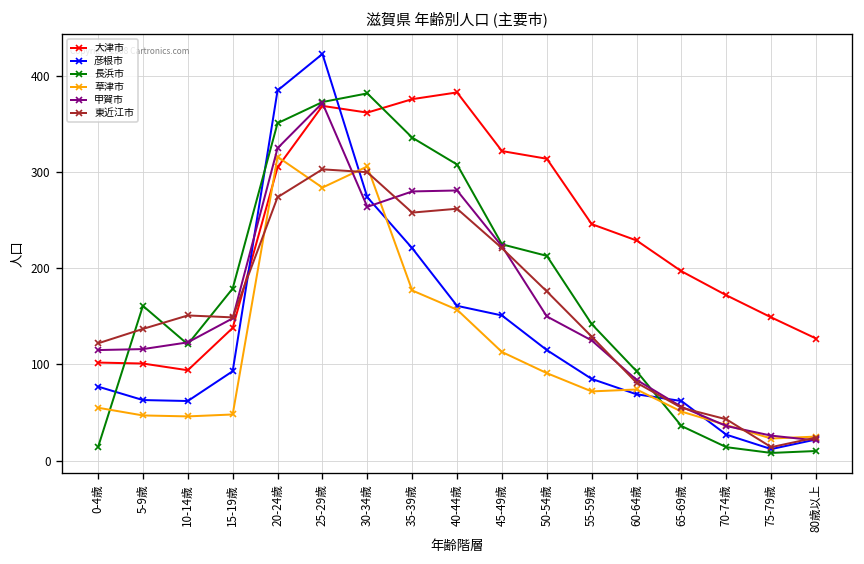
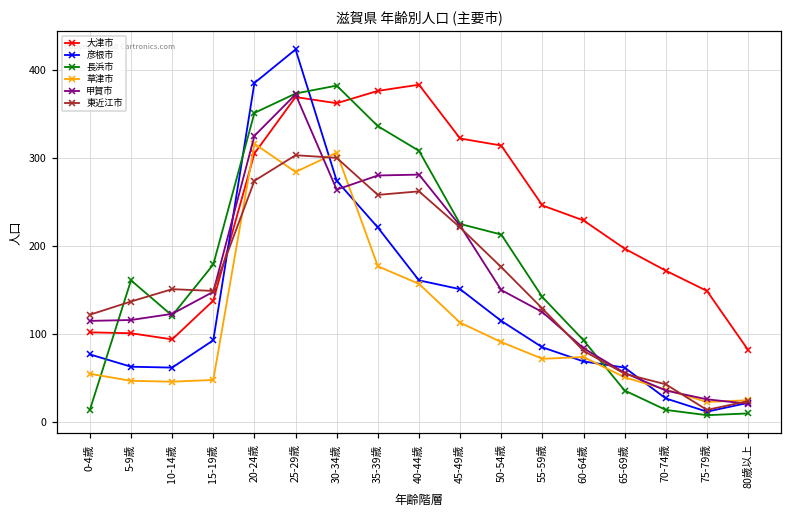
  {
    "大津市": {
      "0-4歳": 100,
      "5-9歳": 100,
      "10-14歳": 90,
      "15-19歳": 140,
      "20-24歳": 310,
      "30-34歳": 360,
      "35-39歳": 380,
      "40-44歳": 380,
      "45-49歳": 320,
      "50-54歳": 310,
      "55-59歳": 250,
      "60-64歳": 230,
      "65-69歳": 200,
      "70-74歳": 170,
      "75-79歳": 150,
-     "80歳以上": 130
+     "80歳以上": 80
    },
    "彦根市": {
      "0-4歳": 80,
      "5-9歳": 60,
      "10-14歳": 60,
      "15-19歳": 90,
      "20-24歳": 390,
      "25-29歳": 420,
      "30-34歳": 270,
      "35-39歳": 220,
      "40-44歳": 160,
      "45-49歳": 150,
      "50-54歳": 120,
      "55-59歳": 90,
      "60-64歳": 70,
      "65-69歳": 60,
      "70-74歳": 30
    },
    "長浜市": {
      "0-4歳": 10,
      "5-9歳": 160,
      "15-19歳": 180,
      "20-24歳": 350,
      "30-34歳": 380,
      "35-39歳": 340,
      "40-44歳": 310,
      "50-54歳": 210,
      "55-59歳": 140,
      "60-64歳": 90,
      "65-69歳": 40,
      "70-74歳": 10,
      "75-79歳": 10,
      "80歳以上": 10
    },
    "草津市": {
      "0-4歳": 60,
      "5-9歳": 50,
      "10-14歳": 50,
      "15-19歳": 50,
      "20-24歳": 320,
      "25-29歳": 280,
      "30-34歳": 310,
      "35-39歳": 180,
      "40-44歳": 160,
      "45-49歳": 110,
      "50-54歳": 90,
      "55-59歳": 70,
      "60-64歳": 70,
      "65-69歳": 50
    },
    "甲賀市": {
      "0-4歳": 120,
      "5-9歳": 120,
      "20-24歳": 330,
      "30-34歳": 260,
      "35-39歳": 280,
      "40-44歳": 280,
      "50-54歳": 150,
      "55-59歳": 130
    },
    "東近江市": {
      "0-4歳": 120,
      "5-9歳": 140,
      "10-14歳": 150,
      "20-24歳": 270,
      "25-29歳": 300,
      "30-34歳": 300,
      "35-39歳": 260,
      "40-44歳": 260,
      "50-54歳": 180,
      "55-59歳": 130,
      "70-74歳": 40
    }
  }
